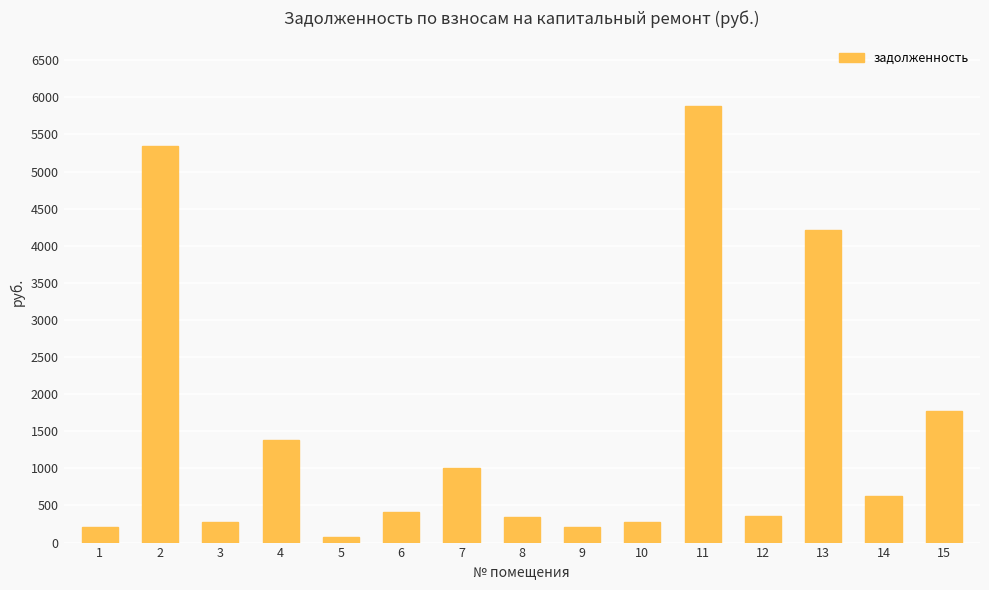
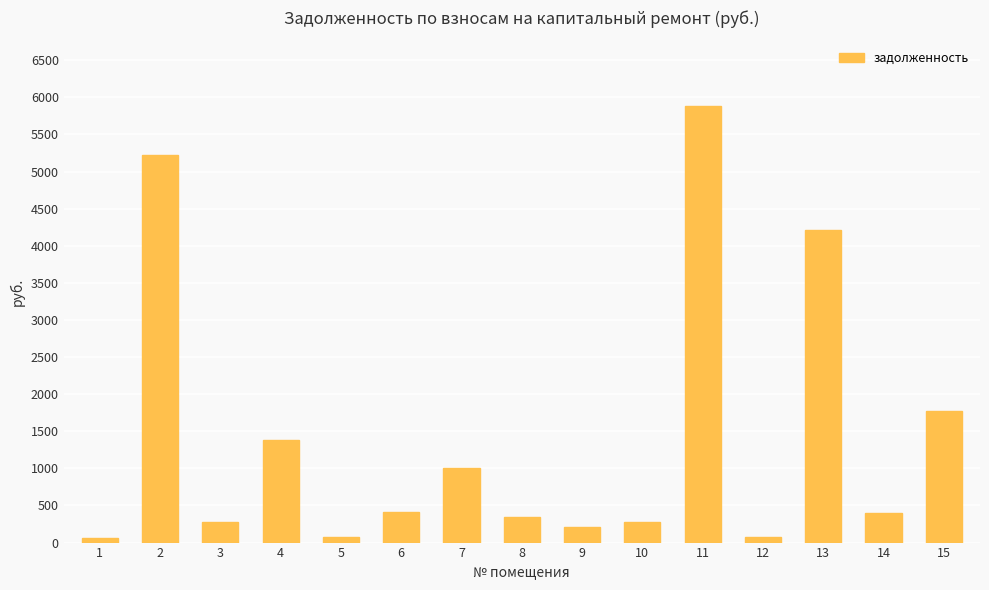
  {
-   "1": 200,
-   "2": 5300,
+   "1": 100,
+   "2": 5200,
    "3": 300,
    "4": 1400,
    "5": 100,
    "6": 400,
    "7": 1000,
    "8": 300,
    "9": 200,
    "10": 300,
    "11": 5900,
-   "12": 400,
+   "12": 100,
    "13": 4200,
-   "14": 600,
+   "14": 400,
    "15": 1800
  }
